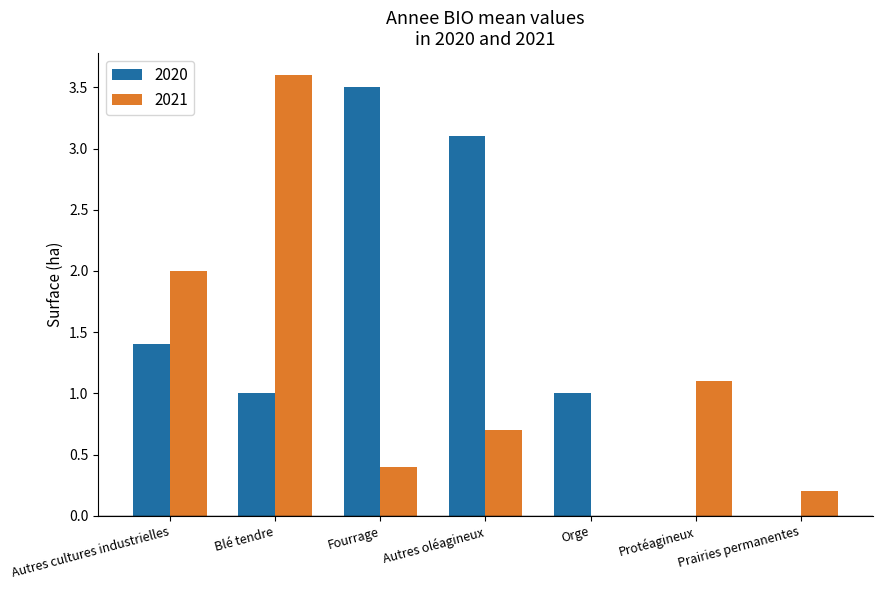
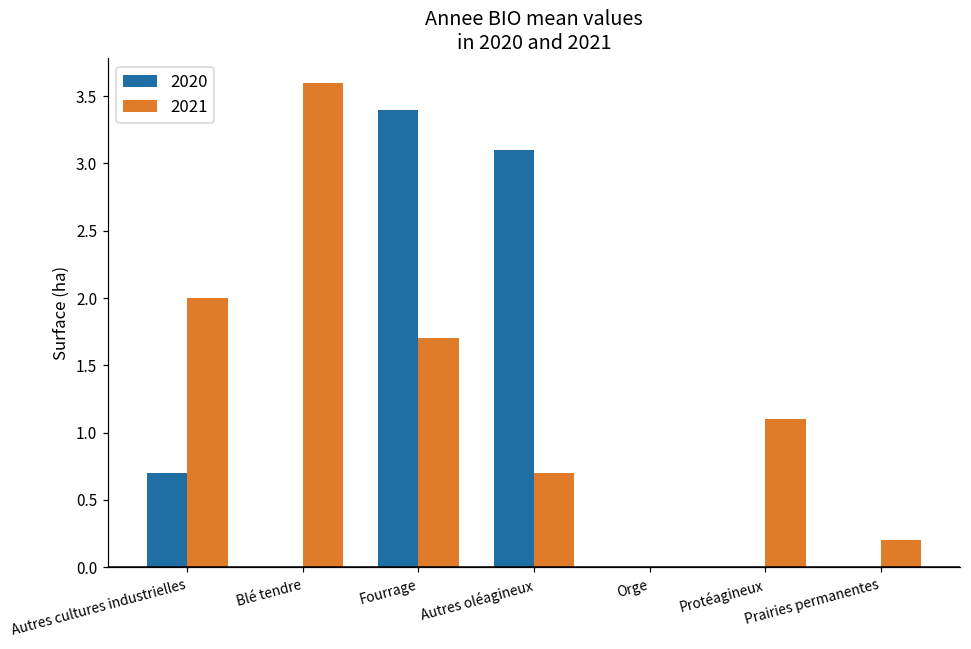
  {
    "2020": {
-     "Autres cultures industrielles": 1.4,
-     "Blé tendre": 1,
-     "Fourrage": 3.5,
+     "Autres cultures industrielles": 0.7,
+     "Blé tendre": 0,
+     "Fourrage": 3.4,
      "Autres oléagineux": 3.1,
-     "Orge": 1,
+     "Orge": 0,
      "Protéagineux": 0.0,
      "Prairies permanentes": 0.0
    },
    "2021": {
      "Autres cultures industrielles": 2.0,
      "Blé tendre": 3.6,
-     "Fourrage": 0.4,
+     "Fourrage": 1.7,
      "Autres oléagineux": 0.7,
      "Orge": 0.0,
      "Protéagineux": 1.1,
      "Prairies permanentes": 0.2
    }
  }
